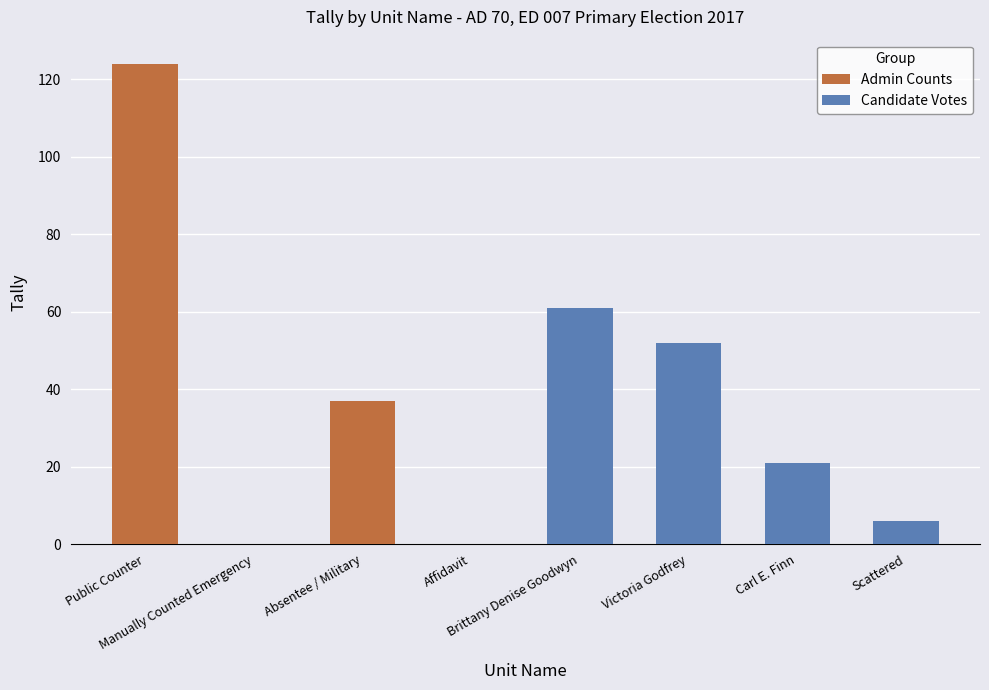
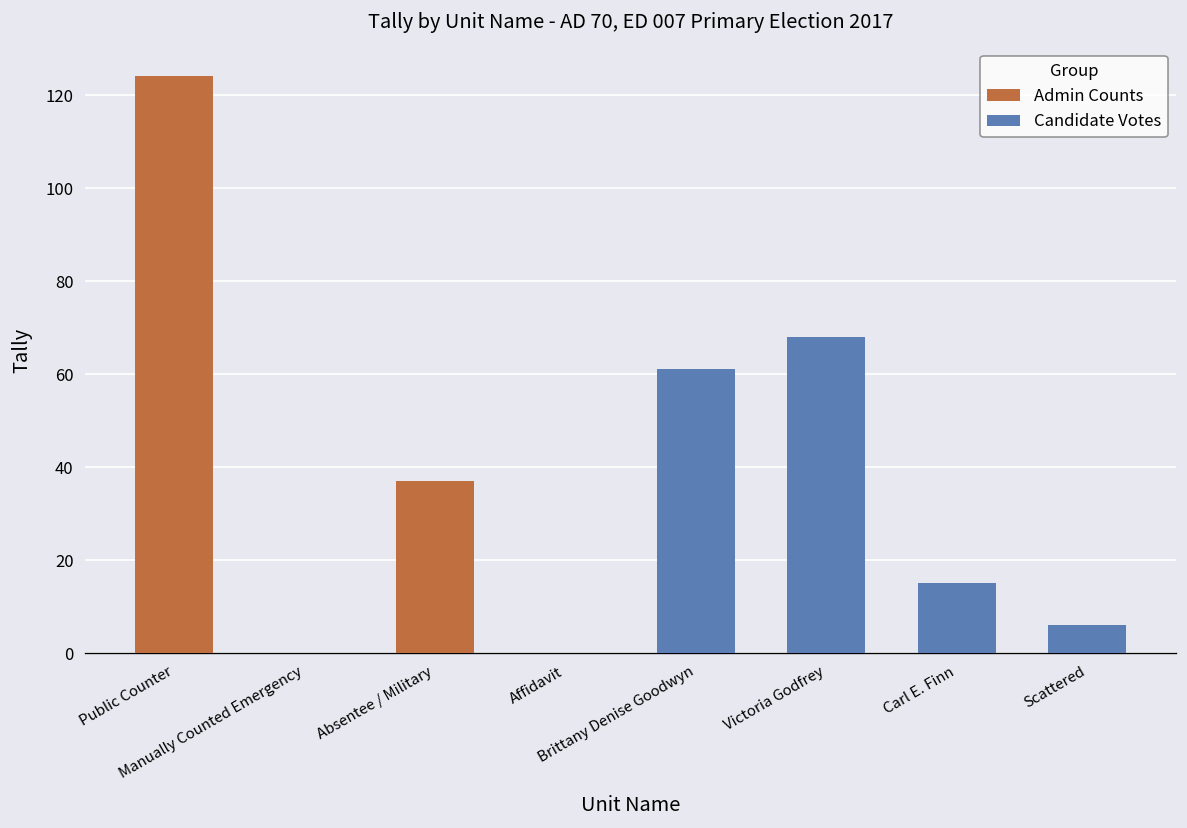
  {
    "Public Counter": 124,
    "Manually Counted Emergency": 0,
    "Absentee / Military": 37,
    "Affidavit": 0,
    "Brittany Denise Goodwyn": 61,
-   "Victoria Godfrey": 52,
-   "Carl E. Finn": 21,
+   "Victoria Godfrey": 68,
+   "Carl E. Finn": 15,
    "Scattered": 6
  }
